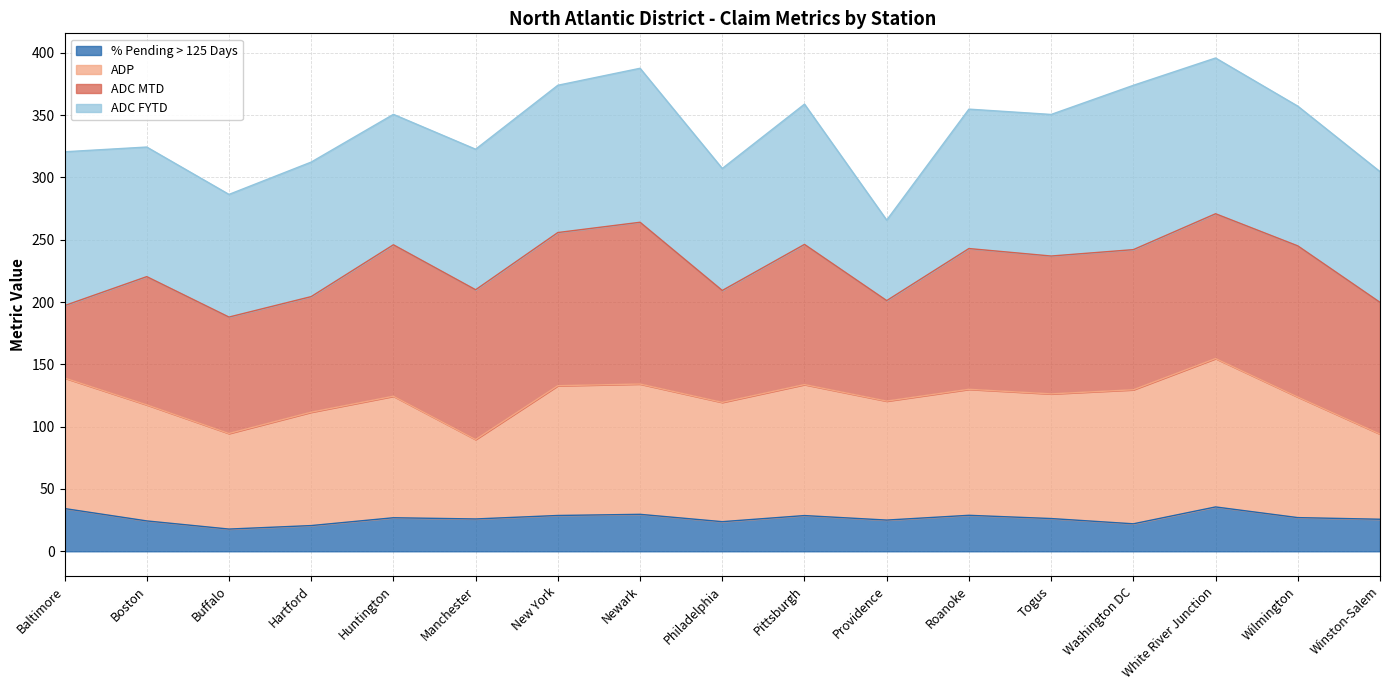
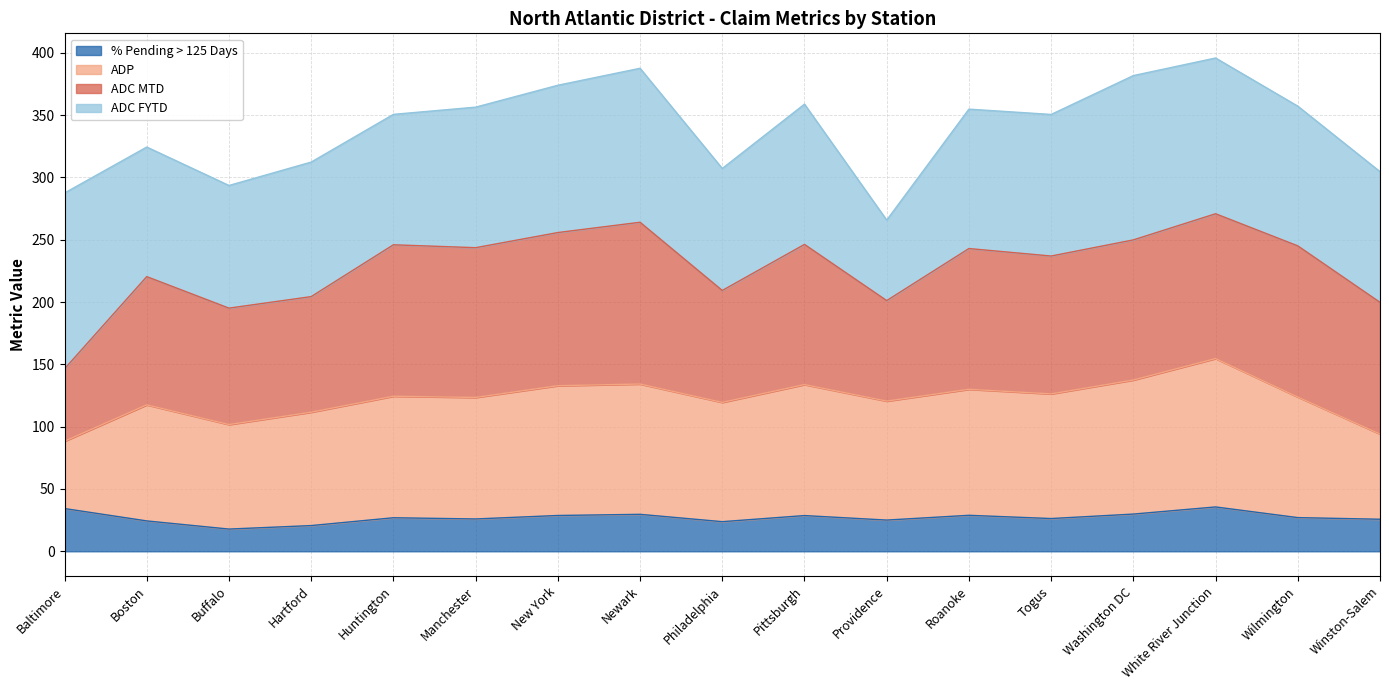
  {
    "% Pending > 125 Days": {
      "Baltimore": 34,
      "Boston": 24,
      "Buffalo": 18,
      "Hartford": 21,
      "Huntington": 27,
      "Manchester": 26,
      "New York": 29,
      "Newark": 30,
      "Philadelphia": 24,
      "Pittsburgh": 29,
      "Providence": 25,
      "Roanoke": 29,
      "Togus": 26,
-     "Washington DC": 22,
+     "Washington DC": 30,
      "White River Junction": 36,
      "Wilmington": 27,
      "Winston-Salem": 26
    },
    "ADP": {
-     "Baltimore": 105,
+     "Baltimore": 54,
      "Boston": 93,
-     "Buffalo": 77,
+     "Buffalo": 84,
      "Hartford": 91,
      "Huntington": 98,
-     "Manchester": 64,
+     "Manchester": 97,
      "New York": 104,
      "Newark": 105,
      "Philadelphia": 96,
      "Pittsburgh": 105,
      "Providence": 95,
      "Roanoke": 101,
      "Togus": 100,
      "Washington DC": 108,
      "White River Junction": 119,
      "Wilmington": 97,
      "Winston-Salem": 68
    },
    "ADC MTD": {
      "Baltimore": 58,
      "Boston": 103,
      "Buffalo": 93,
      "Hartford": 93,
      "Huntington": 122,
      "Manchester": 120,
      "New York": 123,
      "Newark": 130,
      "Philadelphia": 90,
      "Pittsburgh": 112,
      "Providence": 81,
      "Roanoke": 113,
      "Togus": 111,
      "Washington DC": 112,
      "White River Junction": 116,
      "Wilmington": 121,
      "Winston-Salem": 106
    },
    "ADC FYTD": {
-     "Baltimore": 123,
+     "Baltimore": 141,
      "Boston": 104,
      "Buffalo": 98,
      "Hartford": 108,
      "Huntington": 105,
      "Manchester": 113,
      "New York": 118,
      "Newark": 124,
      "Philadelphia": 98,
      "Pittsburgh": 113,
      "Providence": 65,
      "Roanoke": 112,
      "Togus": 114,
      "Washington DC": 132,
      "White River Junction": 125,
      "Wilmington": 112,
      "Winston-Salem": 105
    }
  }
